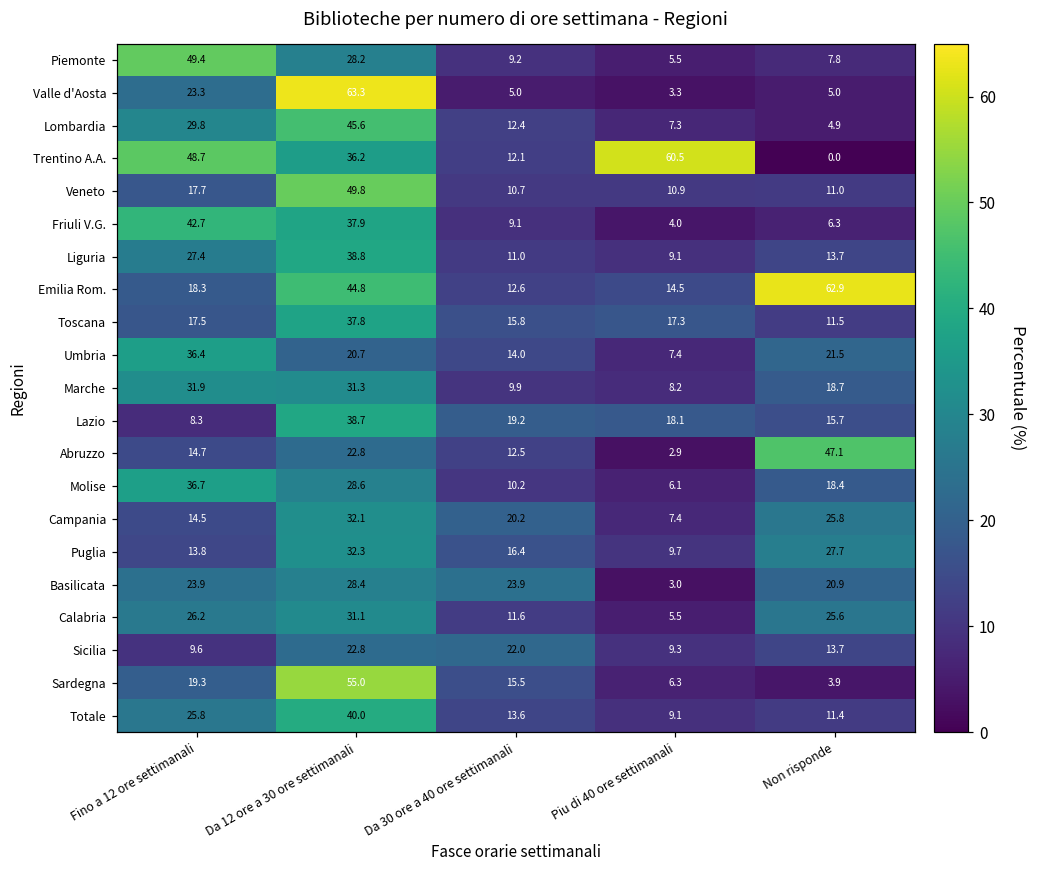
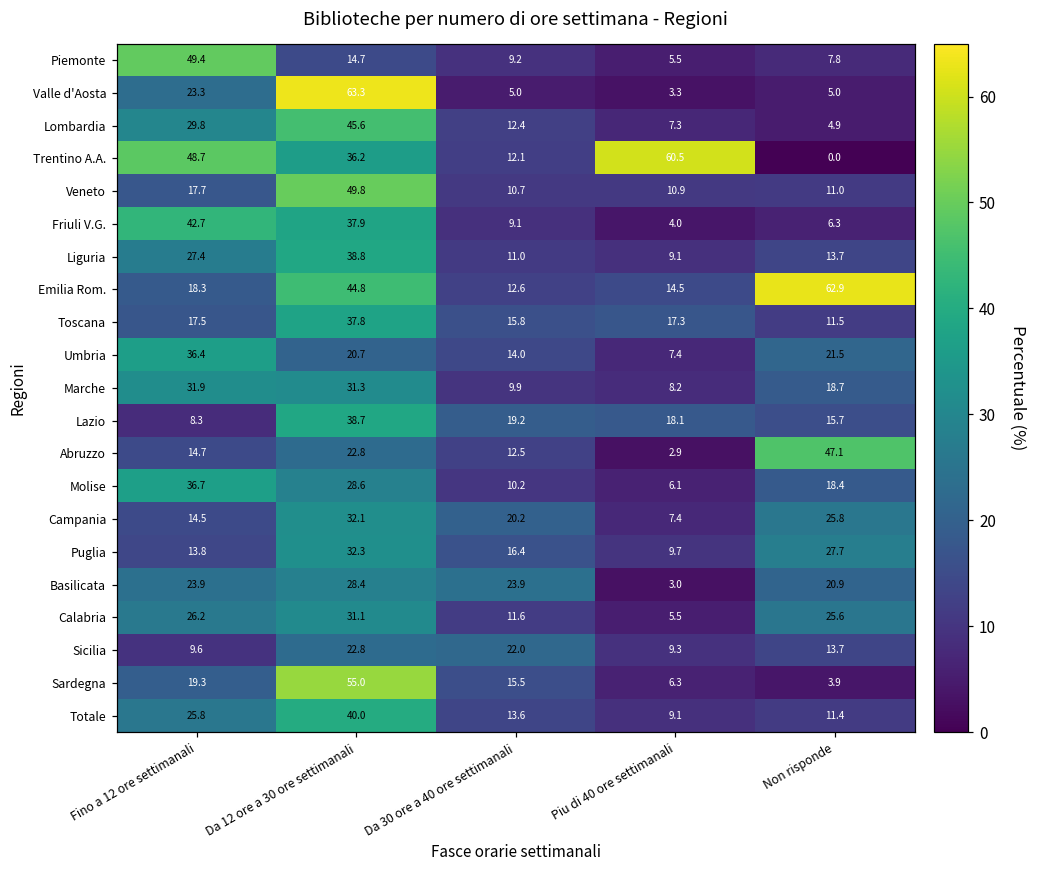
  {
    "Piemonte": {
      "Fino a 12 ore settimanali": 49.4,
-     "Da 12 ore a 30 ore settimanali": 28.2,
+     "Da 12 ore a 30 ore settimanali": 14.7,
      "Da 30 ore a 40 ore settimanali": 9.2,
      "Piu di 40 ore settimanali": 5.5,
      "Non risponde": 7.8
    },
    "Valle d'Aosta": {
      "Fino a 12 ore settimanali": 23.3,
      "Da 12 ore a 30 ore settimanali": 63.3,
      "Da 30 ore a 40 ore settimanali": 5.0,
      "Piu di 40 ore settimanali": 3.3,
      "Non risponde": 5.0
    },
    "Lombardia": {
      "Fino a 12 ore settimanali": 29.8,
      "Da 12 ore a 30 ore settimanali": 45.6,
      "Da 30 ore a 40 ore settimanali": 12.4,
      "Piu di 40 ore settimanali": 7.3,
      "Non risponde": 4.9
    },
    "Trentino A.A.": {
      "Fino a 12 ore settimanali": 48.7,
      "Da 12 ore a 30 ore settimanali": 36.2,
      "Da 30 ore a 40 ore settimanali": 12.1,
      "Piu di 40 ore settimanali": 60.5,
      "Non risponde": 0.0
    },
    "Veneto": {
      "Fino a 12 ore settimanali": 17.7,
      "Da 12 ore a 30 ore settimanali": 49.8,
      "Da 30 ore a 40 ore settimanali": 10.7,
      "Piu di 40 ore settimanali": 10.9,
      "Non risponde": 11.0
    },
    "Friuli V.G.": {
      "Fino a 12 ore settimanali": 42.7,
      "Da 12 ore a 30 ore settimanali": 37.9,
      "Da 30 ore a 40 ore settimanali": 9.1,
      "Piu di 40 ore settimanali": 4.0,
      "Non risponde": 6.3
    },
    "Liguria": {
      "Fino a 12 ore settimanali": 27.4,
      "Da 12 ore a 30 ore settimanali": 38.8,
      "Da 30 ore a 40 ore settimanali": 11.0,
      "Piu di 40 ore settimanali": 9.1,
      "Non risponde": 13.7
    },
    "Emilia Rom.": {
      "Fino a 12 ore settimanali": 18.3,
      "Da 12 ore a 30 ore settimanali": 44.8,
      "Da 30 ore a 40 ore settimanali": 12.6,
      "Piu di 40 ore settimanali": 14.5,
      "Non risponde": 62.9
    },
    "Toscana": {
      "Fino a 12 ore settimanali": 17.5,
      "Da 12 ore a 30 ore settimanali": 37.8,
      "Da 30 ore a 40 ore settimanali": 15.8,
      "Piu di 40 ore settimanali": 17.3,
      "Non risponde": 11.5
    },
    "Umbria": {
      "Fino a 12 ore settimanali": 36.4,
      "Da 12 ore a 30 ore settimanali": 20.7,
      "Da 30 ore a 40 ore settimanali": 14.0,
      "Piu di 40 ore settimanali": 7.4,
      "Non risponde": 21.5
    },
    "Marche": {
      "Fino a 12 ore settimanali": 31.9,
      "Da 12 ore a 30 ore settimanali": 31.3,
      "Da 30 ore a 40 ore settimanali": 9.9,
      "Piu di 40 ore settimanali": 8.2,
      "Non risponde": 18.7
    },
    "Lazio": {
      "Fino a 12 ore settimanali": 8.3,
      "Da 12 ore a 30 ore settimanali": 38.7,
      "Da 30 ore a 40 ore settimanali": 19.2,
      "Piu di 40 ore settimanali": 18.1,
      "Non risponde": 15.7
    },
    "Abruzzo": {
      "Fino a 12 ore settimanali": 14.7,
      "Da 12 ore a 30 ore settimanali": 22.8,
      "Da 30 ore a 40 ore settimanali": 12.5,
      "Piu di 40 ore settimanali": 2.9,
      "Non risponde": 47.1
    },
    "Molise": {
      "Fino a 12 ore settimanali": 36.7,
      "Da 12 ore a 30 ore settimanali": 28.6,
      "Da 30 ore a 40 ore settimanali": 10.2,
      "Piu di 40 ore settimanali": 6.1,
      "Non risponde": 18.4
    },
    "Campania": {
      "Fino a 12 ore settimanali": 14.5,
      "Da 12 ore a 30 ore settimanali": 32.1,
      "Da 30 ore a 40 ore settimanali": 20.2,
      "Piu di 40 ore settimanali": 7.4,
      "Non risponde": 25.8
    },
    "Puglia": {
      "Fino a 12 ore settimanali": 13.8,
      "Da 12 ore a 30 ore settimanali": 32.3,
      "Da 30 ore a 40 ore settimanali": 16.4,
      "Piu di 40 ore settimanali": 9.7,
      "Non risponde": 27.7
    },
    "Basilicata": {
      "Fino a 12 ore settimanali": 23.9,
      "Da 12 ore a 30 ore settimanali": 28.4,
      "Da 30 ore a 40 ore settimanali": 23.9,
      "Piu di 40 ore settimanali": 3.0,
      "Non risponde": 20.9
    },
    "Calabria": {
      "Fino a 12 ore settimanali": 26.2,
      "Da 12 ore a 30 ore settimanali": 31.1,
      "Da 30 ore a 40 ore settimanali": 11.6,
      "Piu di 40 ore settimanali": 5.5,
      "Non risponde": 25.6
    },
    "Sicilia": {
      "Fino a 12 ore settimanali": 9.6,
      "Da 12 ore a 30 ore settimanali": 22.8,
      "Da 30 ore a 40 ore settimanali": 22.0,
      "Piu di 40 ore settimanali": 9.3,
      "Non risponde": 13.7
    },
    "Sardegna": {
      "Fino a 12 ore settimanali": 19.3,
      "Da 12 ore a 30 ore settimanali": 55.0,
      "Da 30 ore a 40 ore settimanali": 15.5,
      "Piu di 40 ore settimanali": 6.3,
      "Non risponde": 3.9
    },
    "Totale": {
      "Fino a 12 ore settimanali": 25.8,
      "Da 12 ore a 30 ore settimanali": 40.0,
      "Da 30 ore a 40 ore settimanali": 13.6,
      "Piu di 40 ore settimanali": 9.1,
      "Non risponde": 11.4
    }
  }
